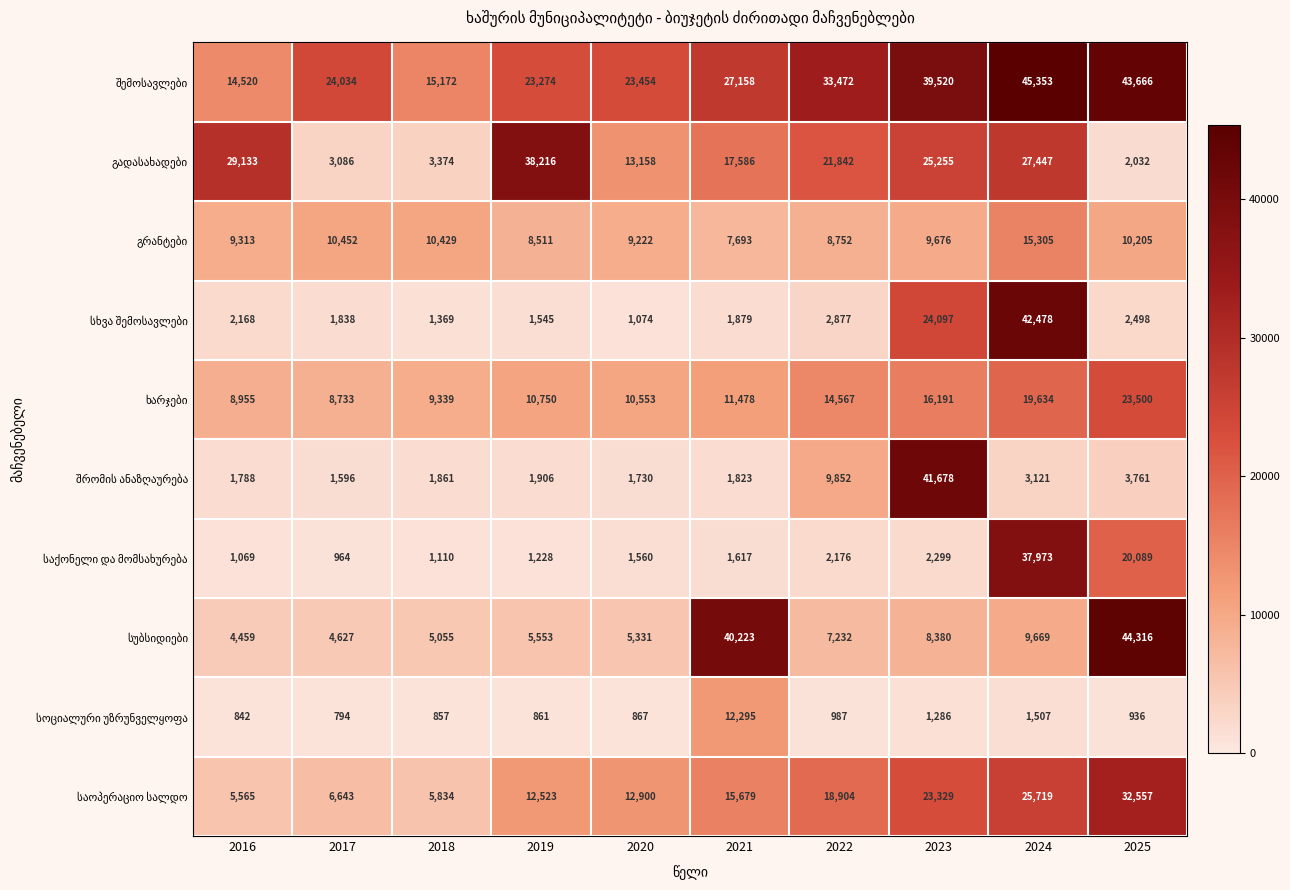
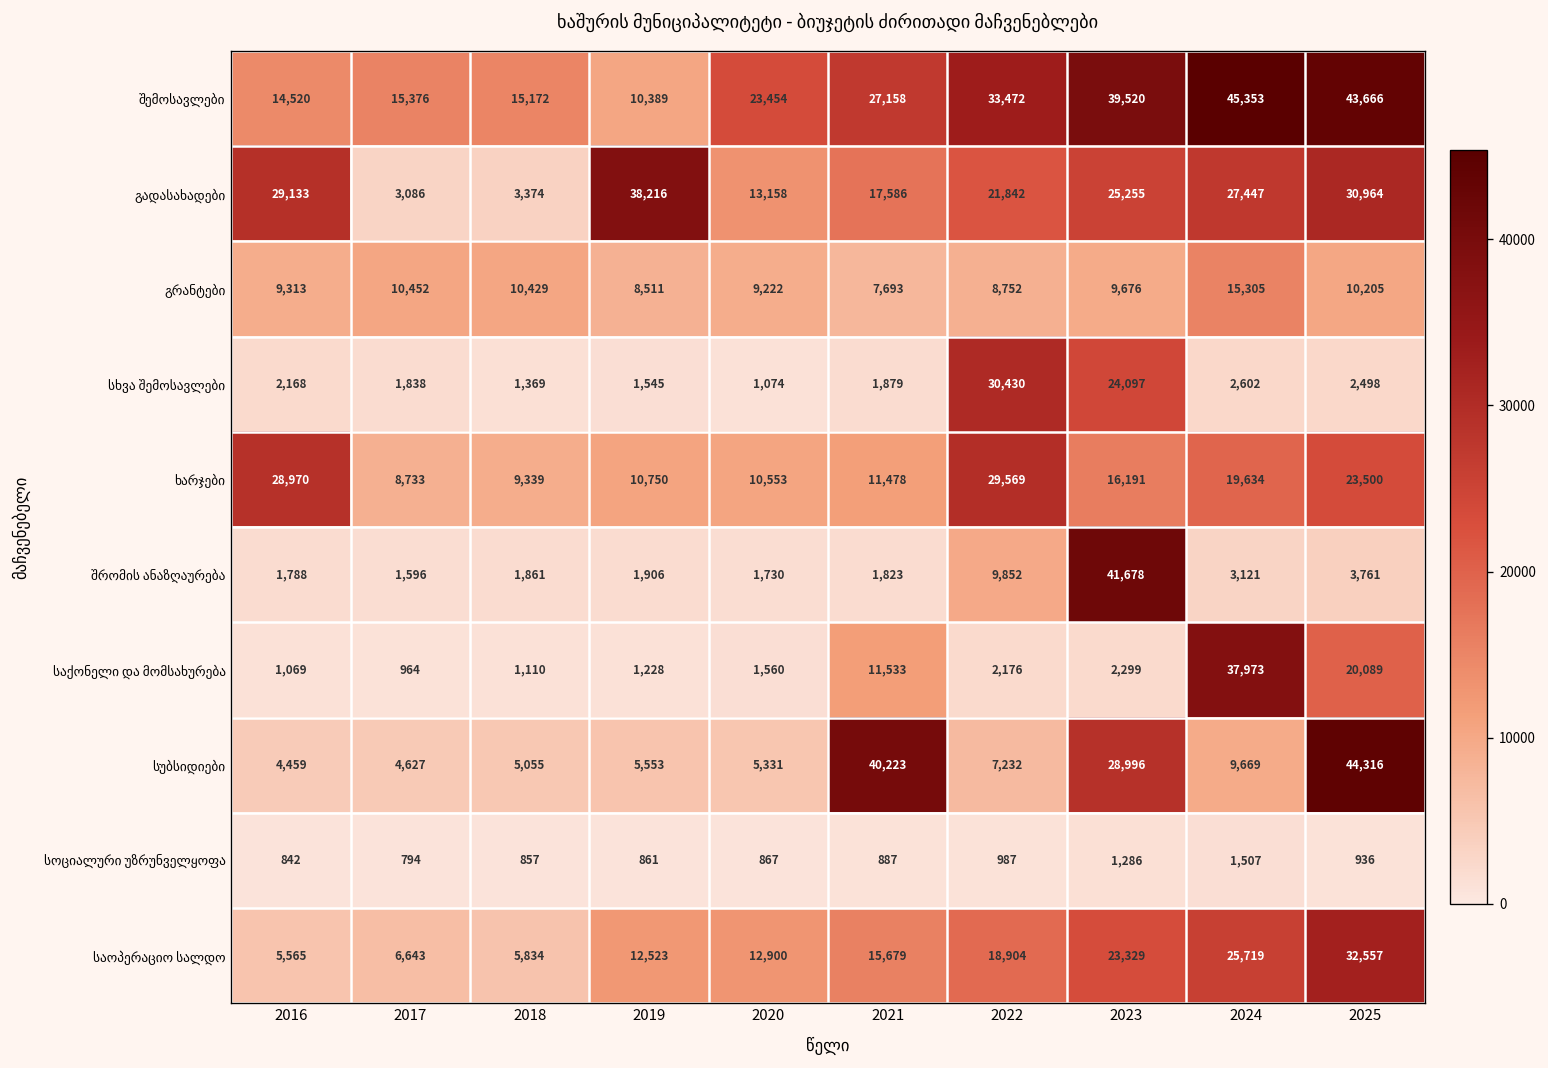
  {
    "შემოსავლები": {
      "2016": "14,520",
-     "2017": "24,034",
+     "2017": "15,376",
      "2018": "15,172",
-     "2019": "23,274",
+     "2019": "10,389",
      "2020": "23,454",
      "2021": "27,158",
      "2022": "33,472",
      "2023": "39,520",
      "2024": "45,353",
      "2025": "43,666"
    },
    "გადასახადები": {
      "2016": "29,133",
      "2017": "3,086",
      "2018": "3,374",
      "2019": "38,216",
      "2020": "13,158",
      "2021": "17,586",
      "2022": "21,842",
      "2023": "25,255",
      "2024": "27,447",
-     "2025": "2,032"
+     "2025": "30,964"
    },
    "გრანტები": {
      "2016": "9,313",
      "2017": "10,452",
      "2018": "10,429",
      "2019": "8,511",
      "2020": "9,222",
      "2021": "7,693",
      "2022": "8,752",
      "2023": "9,676",
      "2024": "15,305",
      "2025": "10,205"
    },
    "სხვა შემოსავლები": {
      "2016": "2,168",
      "2017": "1,838",
      "2018": "1,369",
      "2019": "1,545",
      "2020": "1,074",
      "2021": "1,879",
-     "2022": "2,877",
+     "2022": "30,430",
      "2023": "24,097",
-     "2024": "42,478",
+     "2024": "2,602",
      "2025": "2,498"
    },
    "ხარჯები": {
-     "2016": "8,955",
+     "2016": "28,970",
      "2017": "8,733",
      "2018": "9,339",
      "2019": "10,750",
      "2020": "10,553",
      "2021": "11,478",
-     "2022": "14,567",
+     "2022": "29,569",
      "2023": "16,191",
      "2024": "19,634",
      "2025": "23,500"
    },
    "შრომის ანაზღაურება": {
      "2016": "1,788",
      "2017": "1,596",
      "2018": "1,861",
      "2019": "1,906",
      "2020": "1,730",
      "2021": "1,823",
      "2022": "9,852",
      "2023": "41,678",
      "2024": "3,121",
      "2025": "3,761"
    },
    "საქონელი და მომსახურება": {
      "2016": "1,069",
      "2017": "964",
      "2018": "1,110",
      "2019": "1,228",
      "2020": "1,560",
-     "2021": "1,617",
+     "2021": "11,533",
      "2022": "2,176",
      "2023": "2,299",
      "2024": "37,973",
      "2025": "20,089"
    },
    "სუბსიდიები": {
      "2016": "4,459",
      "2017": "4,627",
      "2018": "5,055",
      "2019": "5,553",
      "2020": "5,331",
      "2021": "40,223",
      "2022": "7,232",
-     "2023": "8,380",
+     "2023": "28,996",
      "2024": "9,669",
      "2025": "44,316"
    },
    "სოციალური უზრუნველყოფა": {
      "2016": "842",
      "2017": "794",
      "2018": "857",
      "2019": "861",
      "2020": "867",
-     "2021": "12,295",
+     "2021": "887",
      "2022": "987",
      "2023": "1,286",
      "2024": "1,507",
      "2025": "936"
    },
    "საოპერაციო სალდო": {
      "2016": "5,565",
      "2017": "6,643",
      "2018": "5,834",
      "2019": "12,523",
      "2020": "12,900",
      "2021": "15,679",
      "2022": "18,904",
      "2023": "23,329",
      "2024": "25,719",
      "2025": "32,557"
    }
  }
